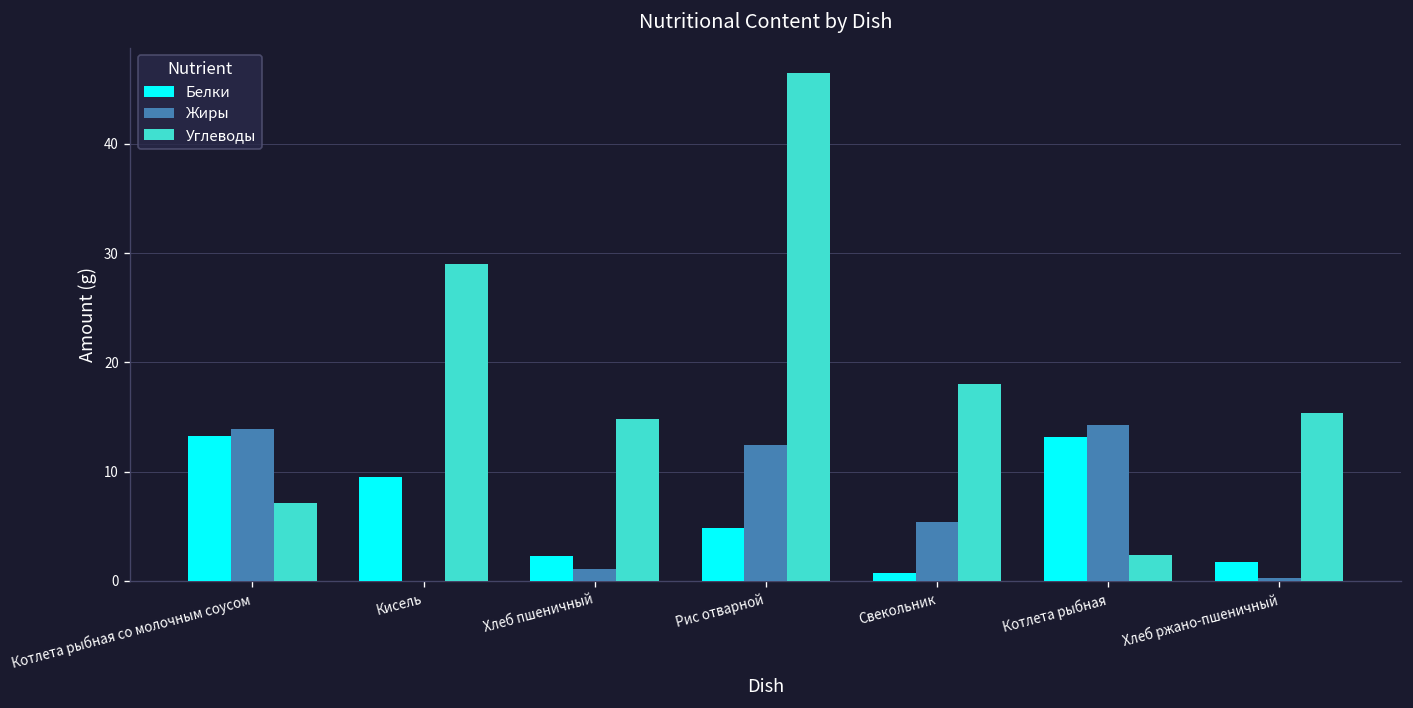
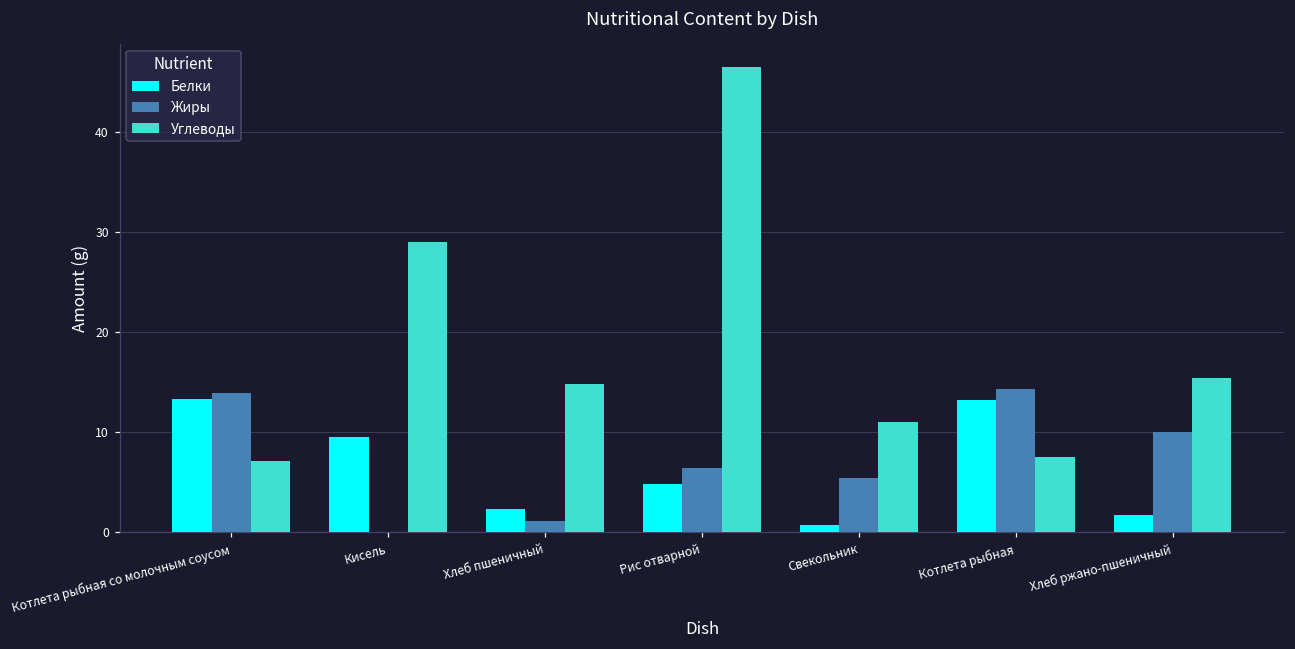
  {
    "Белки": {
      "Котлета рыбная со молочным соусом": 13,
      "Кисель": 10,
      "Хлеб пшеничный": 2,
      "Рис отварной": 5,
      "Свекольник": 1,
      "Котлета рыбная": 13,
      "Хлеб ржано-пшеничный": 2
    },
    "Жиры": {
      "Котлета рыбная со молочным соусом": 14,
      "Кисель": 0,
      "Хлеб пшеничный": 1,
-     "Рис отварной": 12,
+     "Рис отварной": 6,
      "Свекольник": 5,
      "Котлета рыбная": 14,
-     "Хлеб ржано-пшеничный": 0
+     "Хлеб ржано-пшеничный": 10
    },
    "Углеводы": {
      "Котлета рыбная со молочным соусом": 7,
      "Кисель": 29,
      "Хлеб пшеничный": 15,
      "Рис отварной": 47,
-     "Свекольник": 18,
-     "Котлета рыбная": 2,
+     "Свекольник": 11,
+     "Котлета рыбная": 8,
      "Хлеб ржано-пшеничный": 15
    }
  }
